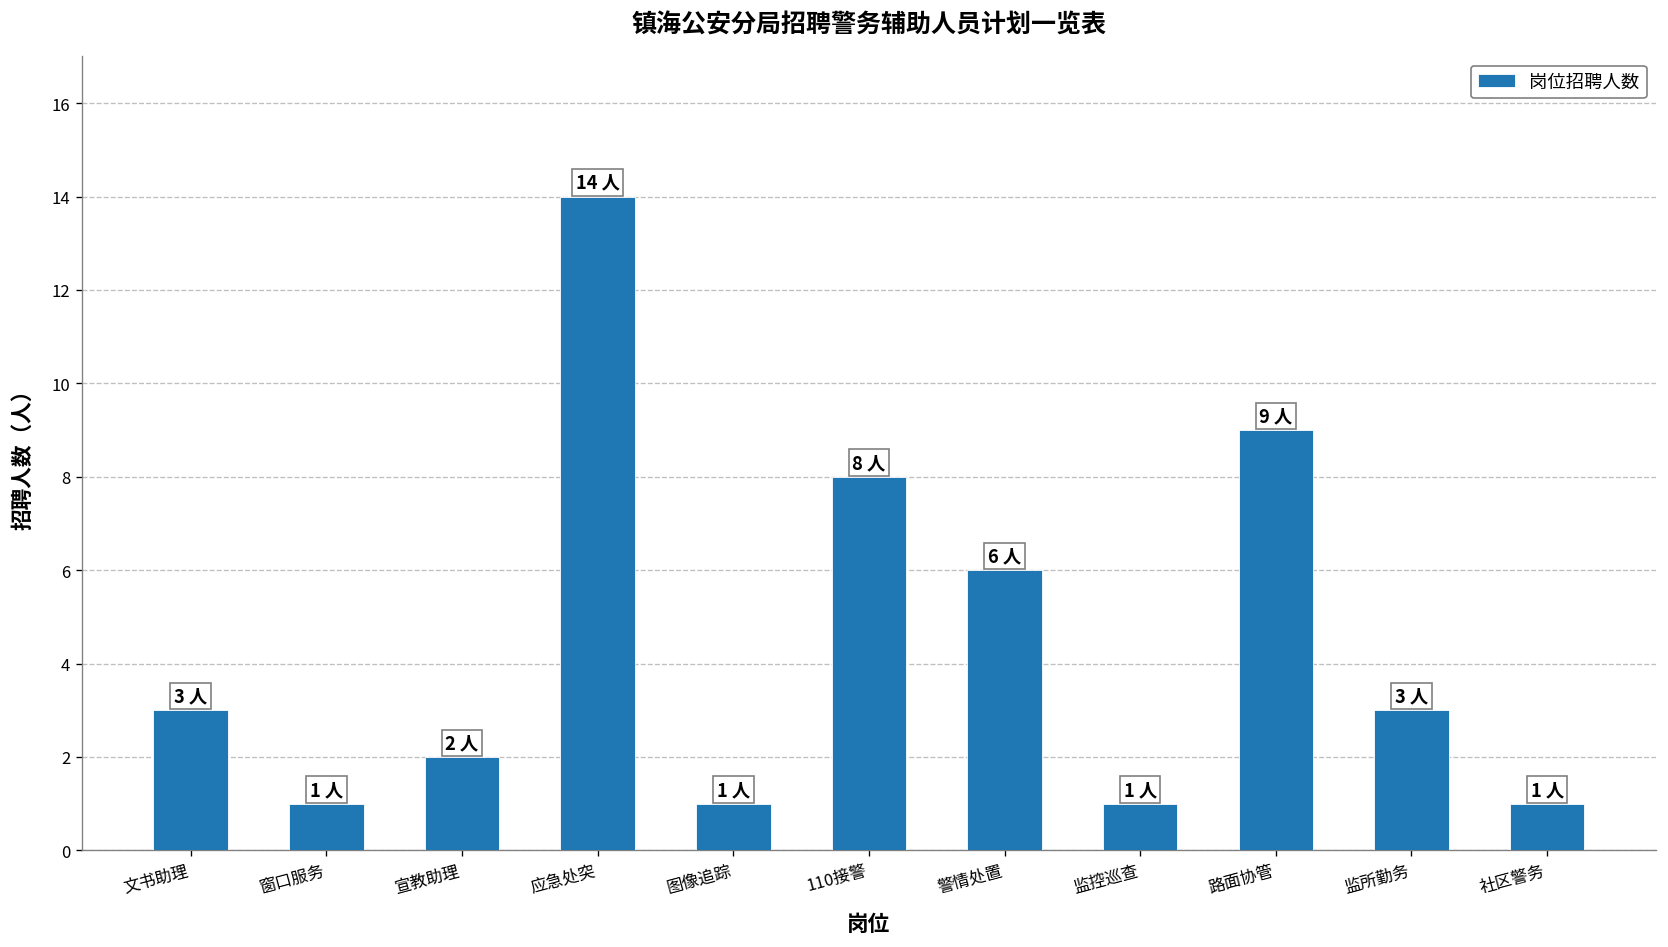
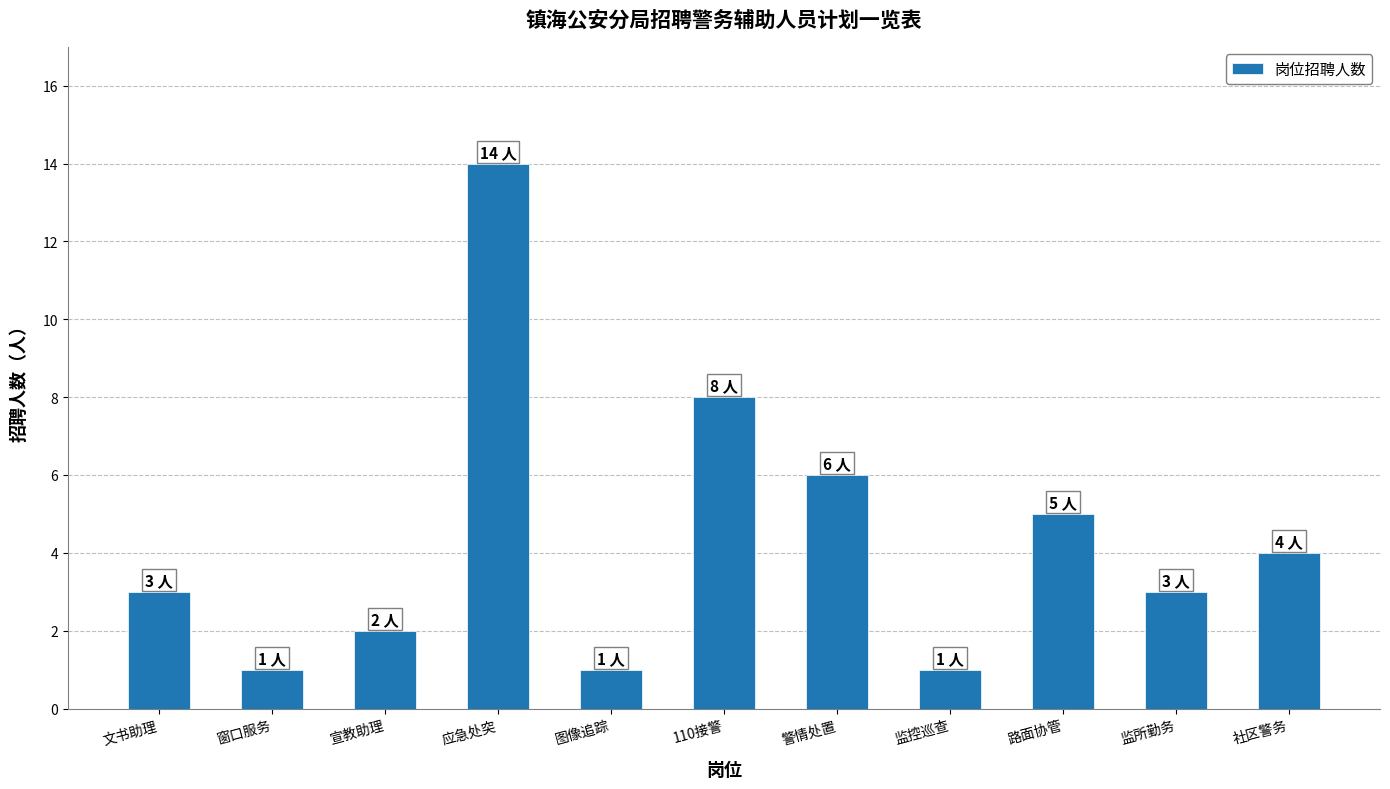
  {
-   "路面协管": 9,
-   "社区警务": 1
+   "路面协管": 5,
+   "社区警务": 4
  }
